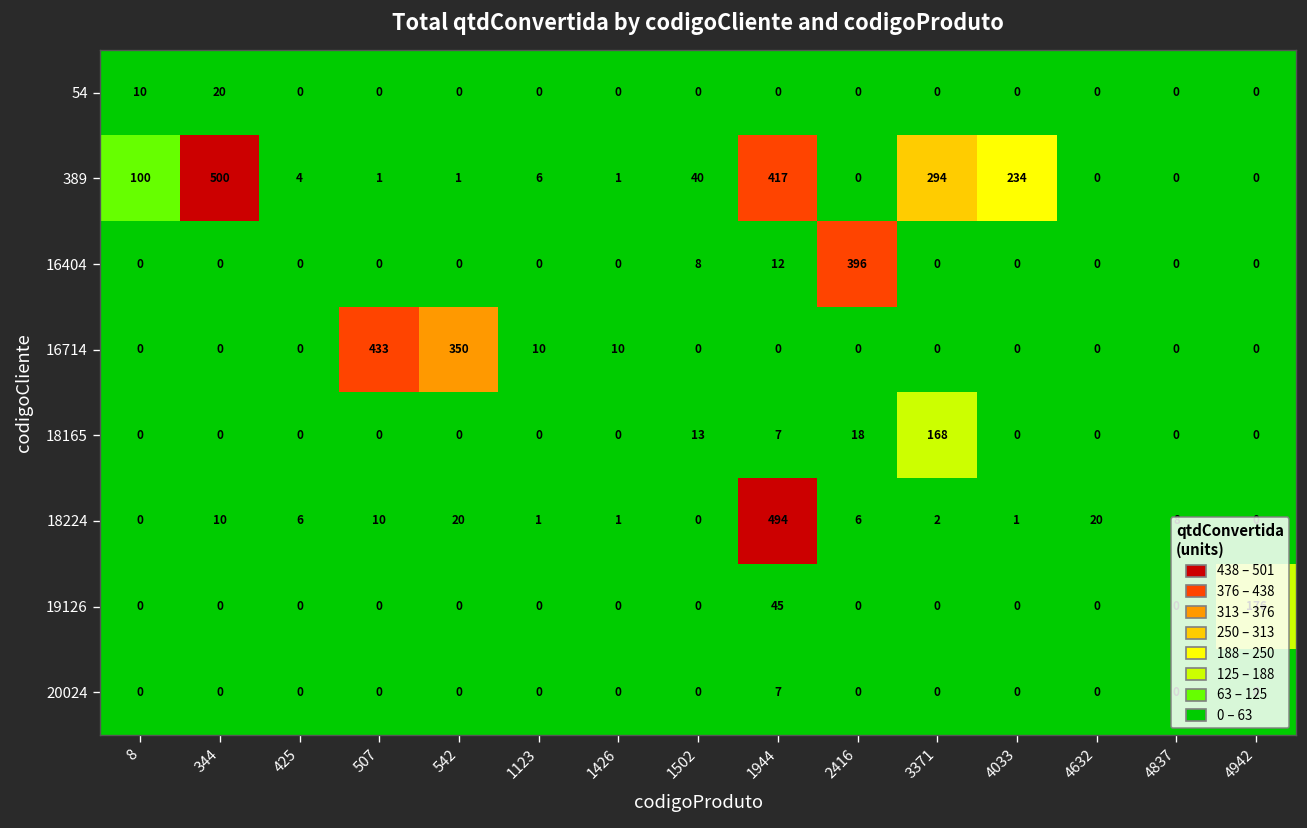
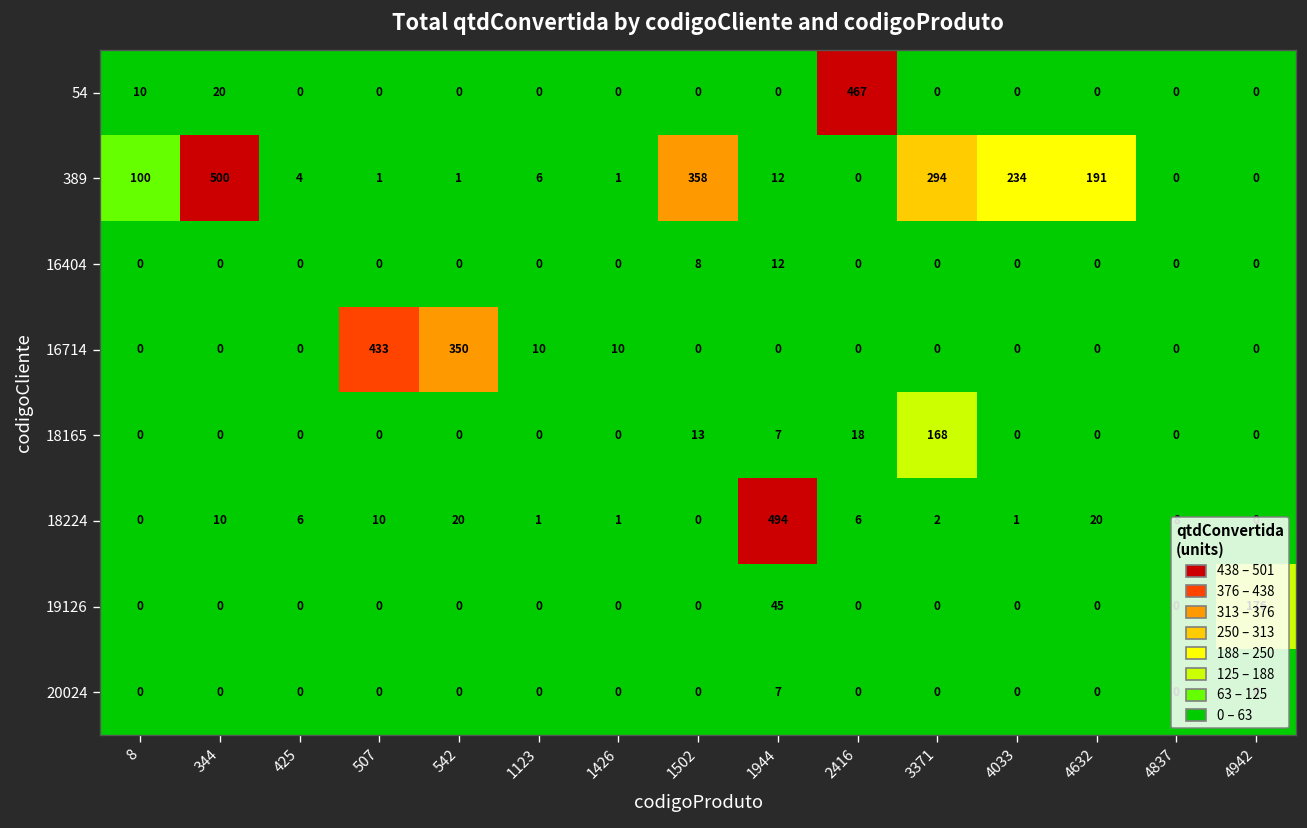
  {
    "54": {
      "8": 10,
      "344": 20,
      "425": 0,
      "507": 0,
      "542": 0,
      "1123": 0,
      "1426": 0,
      "1502": 0,
      "1944": 0,
-     "2416": 0,
+     "2416": 467,
      "3371": 0,
      "4033": 0,
      "4632": 0,
      "4837": 0,
      "4942": 0
    },
    "389": {
      "8": 100,
      "344": 500,
      "425": 4,
      "507": 1,
      "542": 1,
      "1123": 6,
      "1426": 1,
-     "1502": 40,
-     "1944": 417,
+     "1502": 358,
+     "1944": 12,
      "2416": 0,
      "3371": 294,
      "4033": 234,
-     "4632": 0,
+     "4632": 191,
      "4837": 0,
      "4942": 0
    },
    "16404": {
      "8": 0,
      "344": 0,
      "425": 0,
      "507": 0,
      "542": 0,
      "1123": 0,
      "1426": 0,
      "1502": 8,
      "1944": 12,
-     "2416": 396,
+     "2416": 0,
      "3371": 0,
      "4033": 0,
      "4632": 0,
      "4837": 0,
      "4942": 0
    },
    "16714": {
      "8": 0,
      "344": 0,
      "425": 0,
      "507": 433,
      "542": 350,
      "1123": 10,
      "1426": 10,
      "1502": 0,
      "1944": 0,
      "2416": 0,
      "3371": 0,
      "4033": 0,
      "4632": 0,
      "4837": 0,
      "4942": 0
    },
    "18165": {
      "8": 0,
      "344": 0,
      "425": 0,
      "507": 0,
      "542": 0,
      "1123": 0,
      "1426": 0,
      "1502": 13,
      "1944": 7,
      "2416": 18,
      "3371": 168,
      "4033": 0,
      "4632": 0,
      "4837": 0,
      "4942": 0
    },
    "18224": {
      "8": 0,
      "344": 10,
      "425": 6,
      "507": 10,
      "542": 20,
      "1123": 1,
      "1426": 1,
      "1502": 0,
      "1944": 494,
      "2416": 6,
      "3371": 2,
      "4033": 1,
      "4632": 20,
      "4837": 8,
      "4942": 0
    },
    "19126": {
      "8": 0,
      "344": 0,
      "425": 0,
      "507": 0,
      "542": 0,
      "1123": 0,
      "1426": 0,
      "1502": 0,
      "1944": 45,
      "2416": 0,
      "3371": 0,
      "4033": 0,
      "4632": 0
    },
    "20024": {
      "8": 0,
      "344": 0,
      "425": 0,
      "507": 0,
      "542": 0,
      "1123": 0,
      "1426": 0,
      "1502": 0,
      "1944": 7,
      "2416": 0,
      "3371": 0,
      "4033": 0,
      "4632": 0
    }
  }
